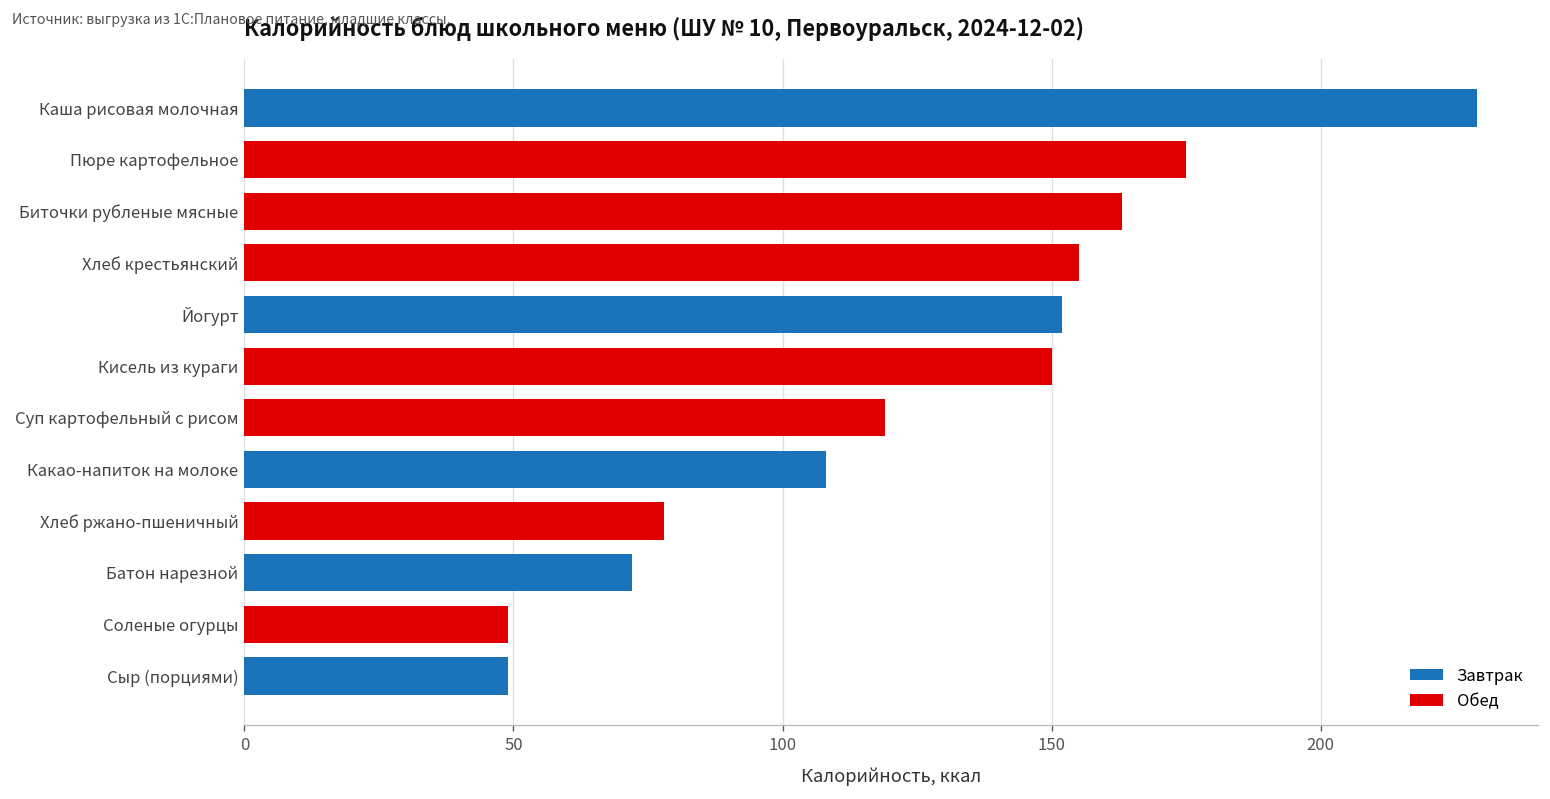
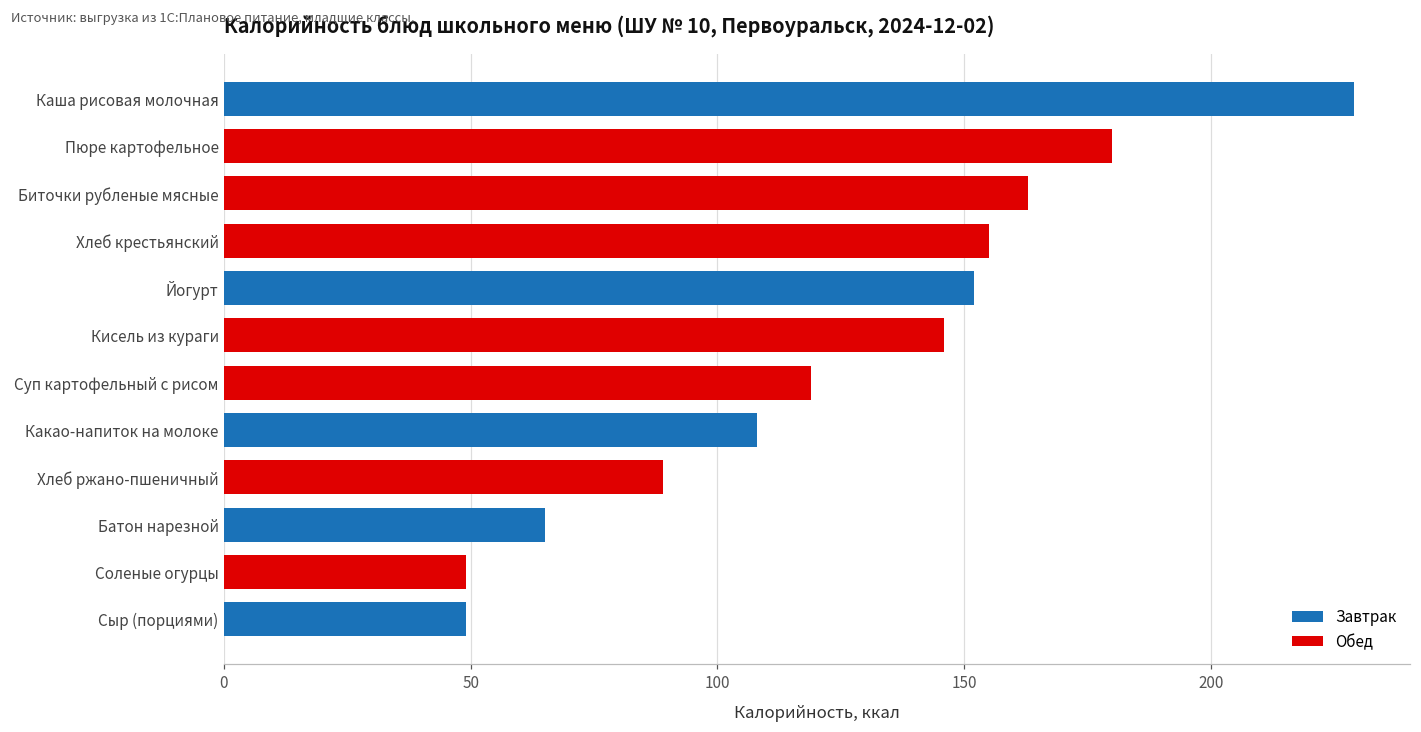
  {
    "Каша рисовая молочная": 229,
-   "Пюре картофельное": 175,
+   "Пюре картофельное": 180,
    "Биточки рубленые мясные": 163,
    "Хлеб крестьянский": 155,
    "Йогурт": 152,
-   "Кисель из кураги": 150,
+   "Кисель из кураги": 146,
    "Суп картофельный с рисом": 119,
    "Какао-напиток на молоке": 108,
-   "Хлеб ржано-пшеничный": 78,
-   "Батон нарезной": 72,
+   "Хлеб ржано-пшеничный": 89,
+   "Батон нарезной": 65,
    "Соленые огурцы": 49,
    "Сыр (порциями)": 49
  }
